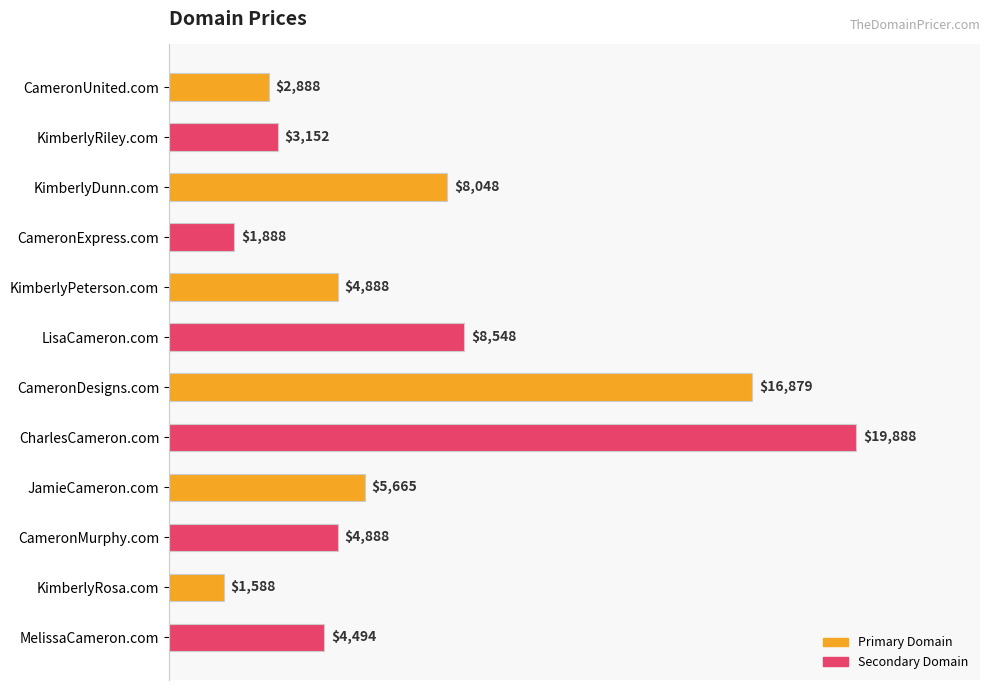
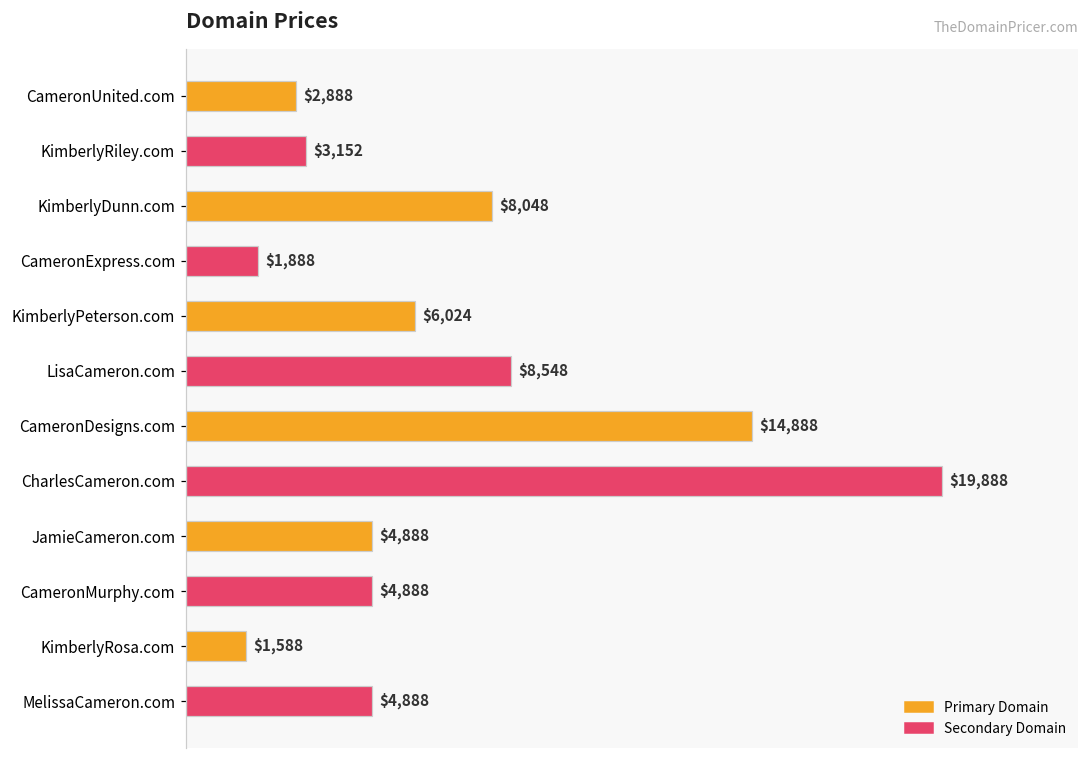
  {
    "CameronUnited.com": "$2,888",
    "KimberlyRiley.com": "$3,152",
    "KimberlyDunn.com": "$8,048",
    "CameronExpress.com": "$1,888",
-   "KimberlyPeterson.com": "$4,888",
+   "KimberlyPeterson.com": "$6,024",
    "LisaCameron.com": "$8,548",
-   "CameronDesigns.com": "$16,879",
+   "CameronDesigns.com": "$14,888",
    "CharlesCameron.com": "$19,888",
-   "JamieCameron.com": "$5,665",
+   "JamieCameron.com": "$4,888",
    "CameronMurphy.com": "$4,888",
    "KimberlyRosa.com": "$1,588",
-   "MelissaCameron.com": "$4,494"
+   "MelissaCameron.com": "$4,888"
  }
